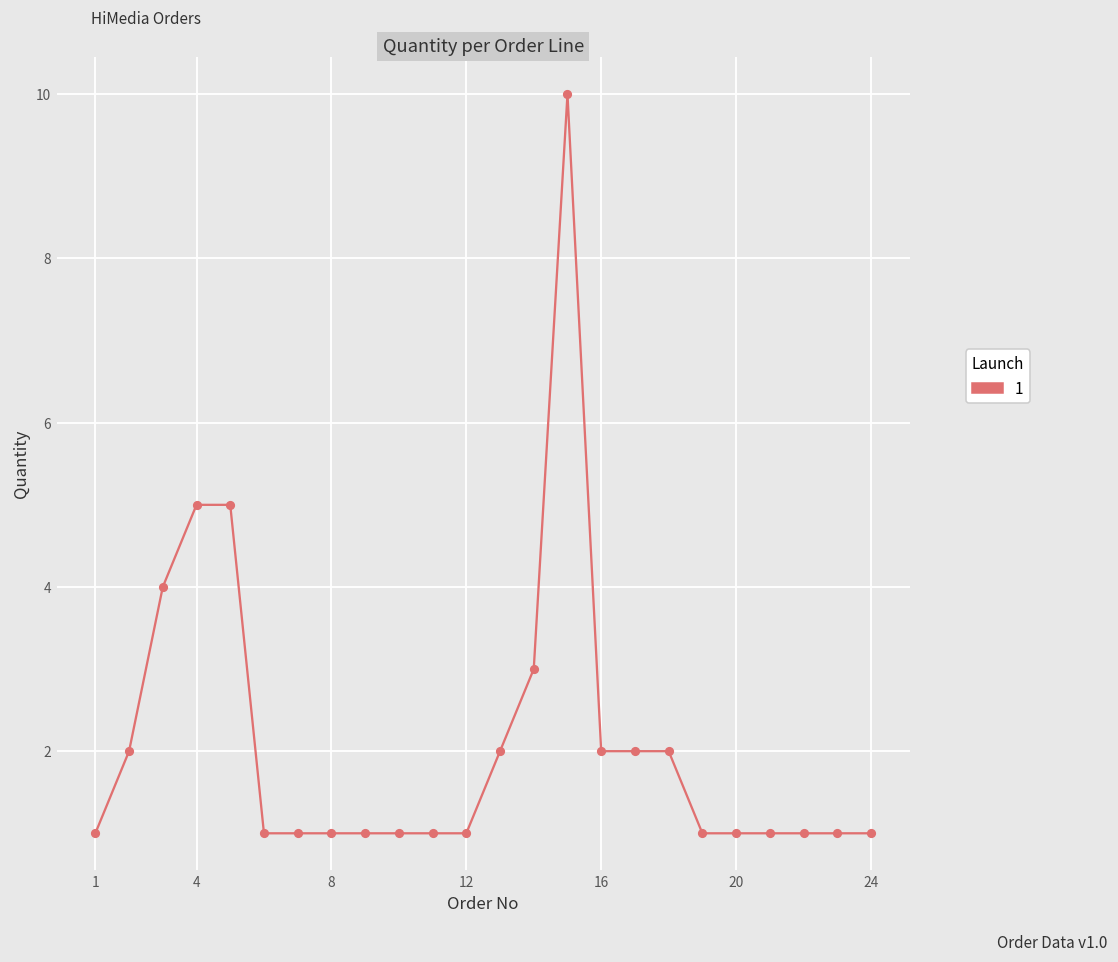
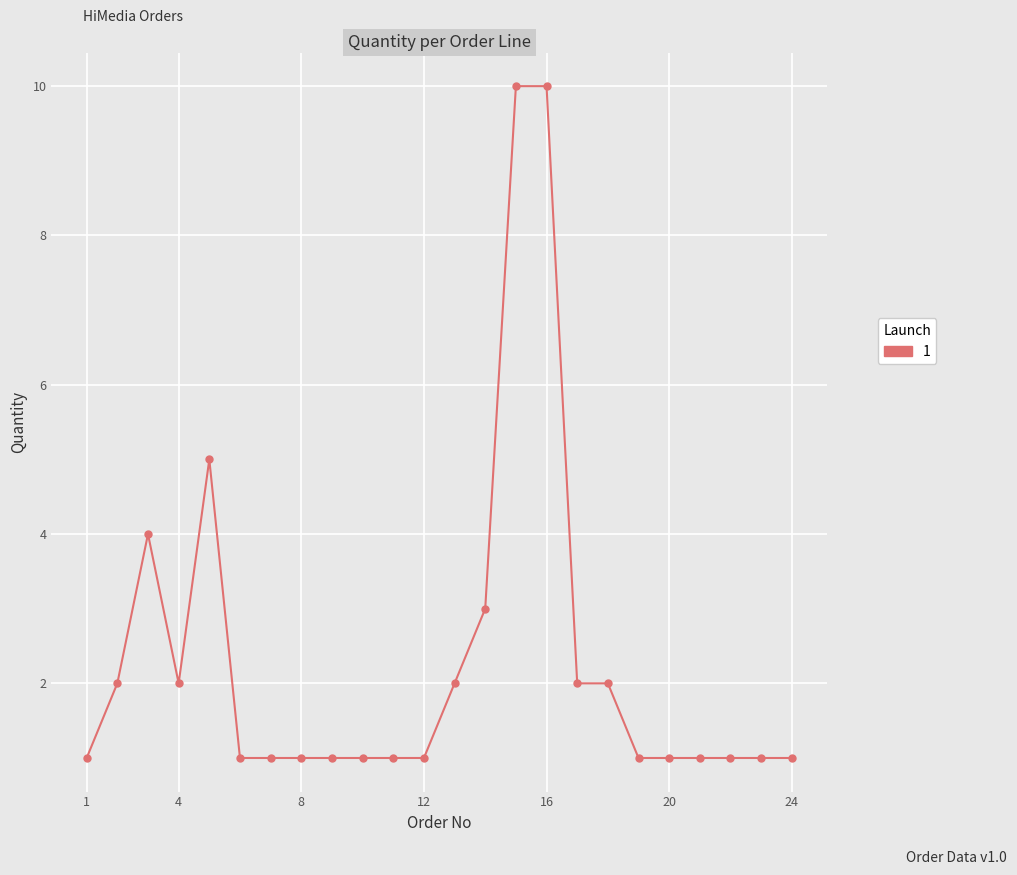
  {
    "1": 1,
-   "4": 5,
+   "4": 2,
    "8": 1,
    "12": 1,
-   "16": 2,
+   "16": 10,
    "20": 1,
    "24": 1
  }
